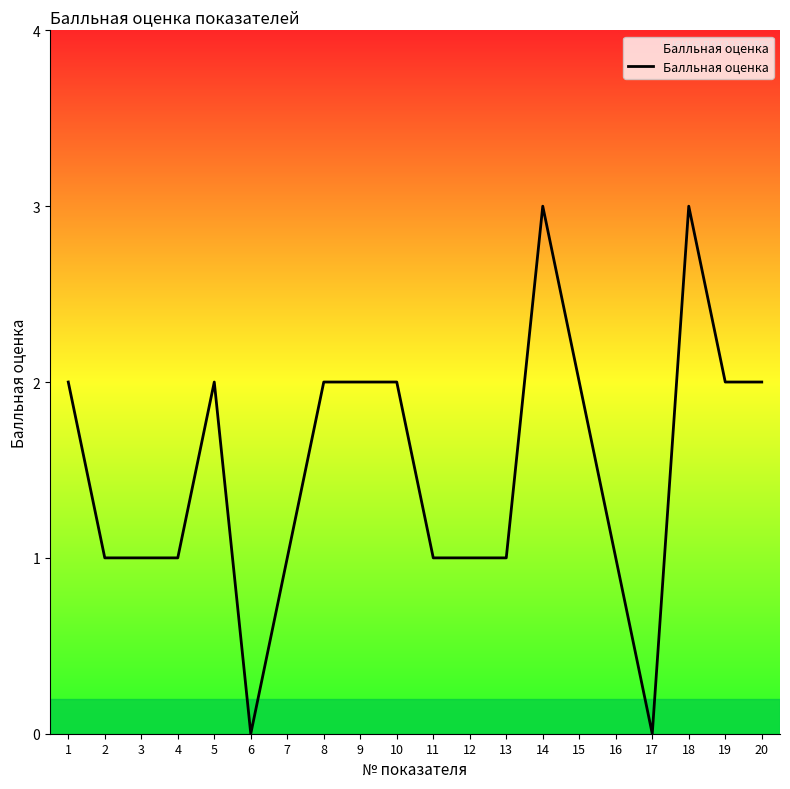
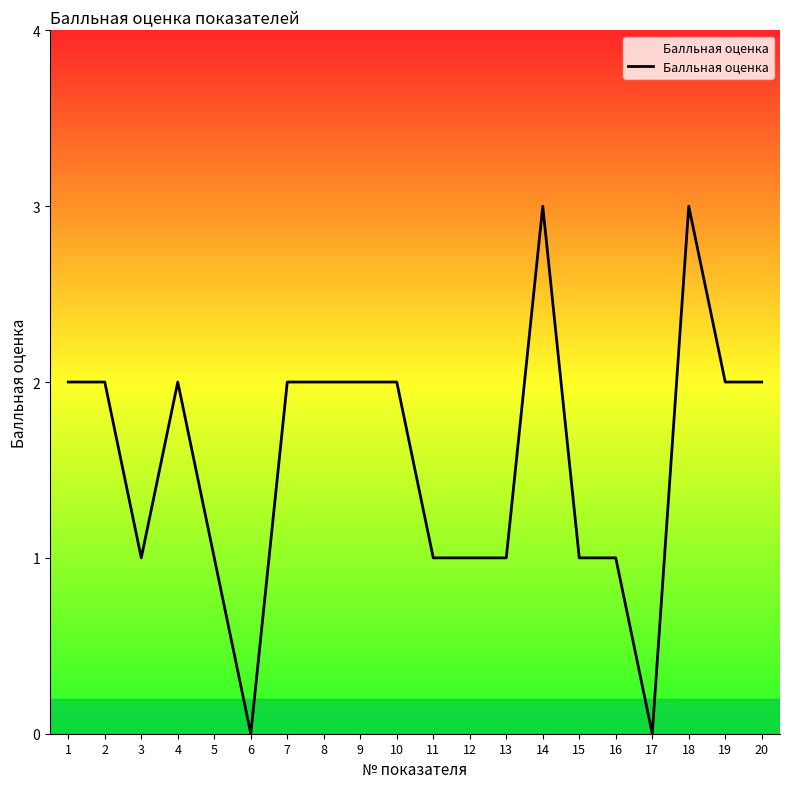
  {
    "1": 2,
-   "2": 1,
+   "2": 2,
    "3": 1,
-   "4": 1,
-   "5": 2,
-   "7": 1,
+   "4": 2,
+   "5": 1,
+   "7": 2,
    "8": 2,
    "9": 2,
    "10": 2,
    "11": 1,
    "12": 1,
    "13": 1,
    "14": 3,
-   "15": 2,
+   "15": 1,
    "16": 1,
    "18": 3,
    "19": 2,
    "20": 2
  }
